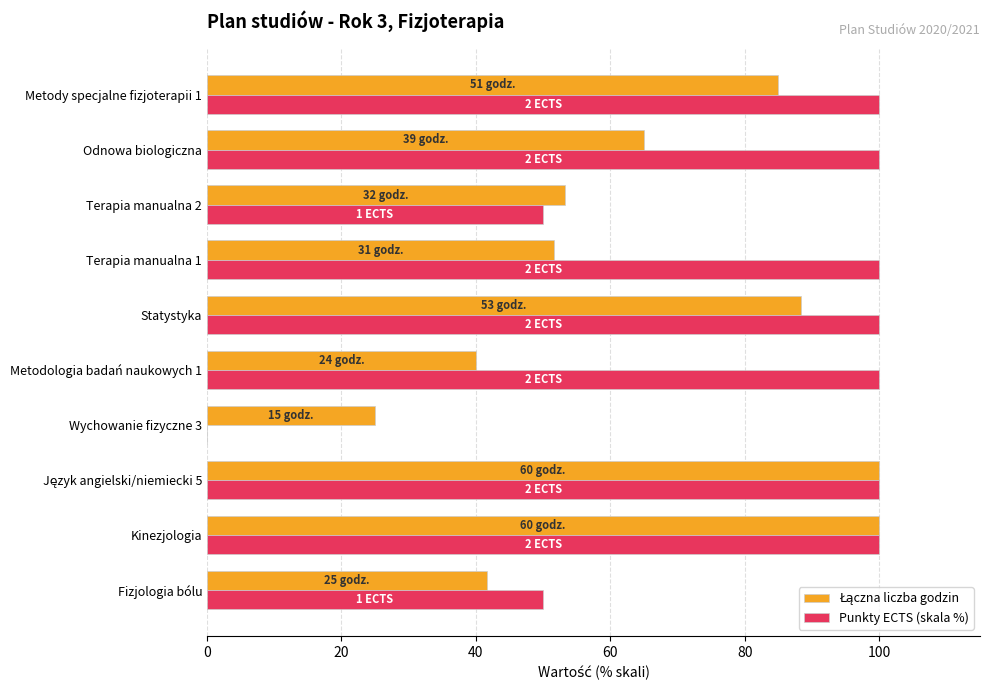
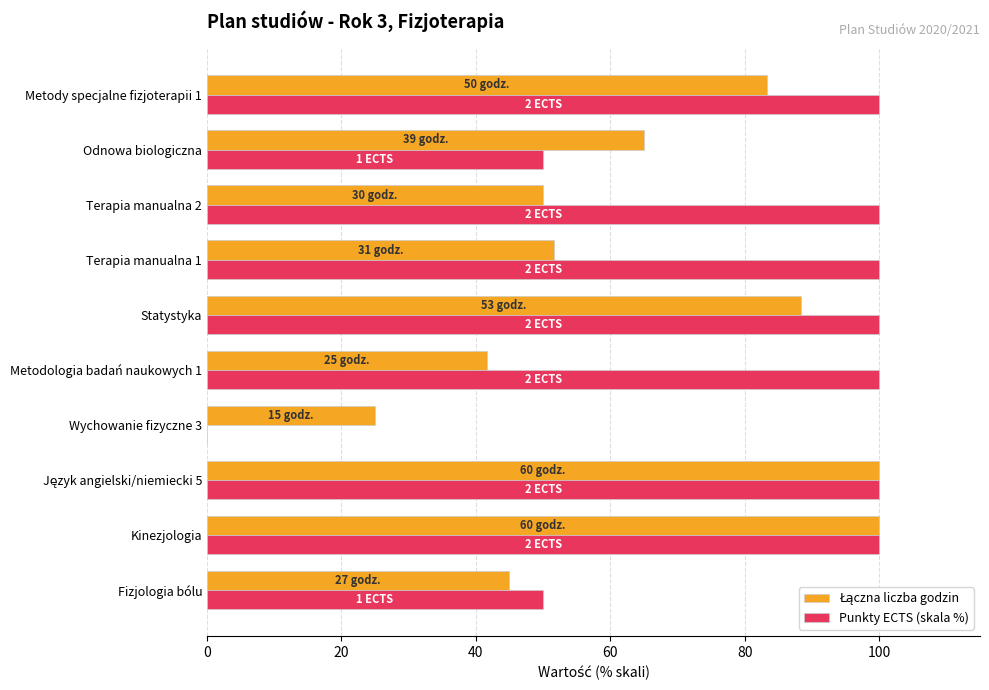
  {
    "Łączna liczba godzin": {
-     "Metody specjalne fizjoterapii 1": 51,
-     "Terapia manualna 2": 32,
-     "Metodologia badań naukowych 1": 24,
-     "Fizjologia bólu": 25
+     "Metody specjalne fizjoterapii 1": 50,
+     "Terapia manualna 2": 30,
+     "Metodologia badań naukowych 1": 25,
+     "Fizjologia bólu": 27
    },
    "Punkty ECTS (skala %)": {
-     "Odnowa biologiczna": 2,
-     "Terapia manualna 2": 1
+     "Odnowa biologiczna": 1,
+     "Terapia manualna 2": 2
    }
  }
